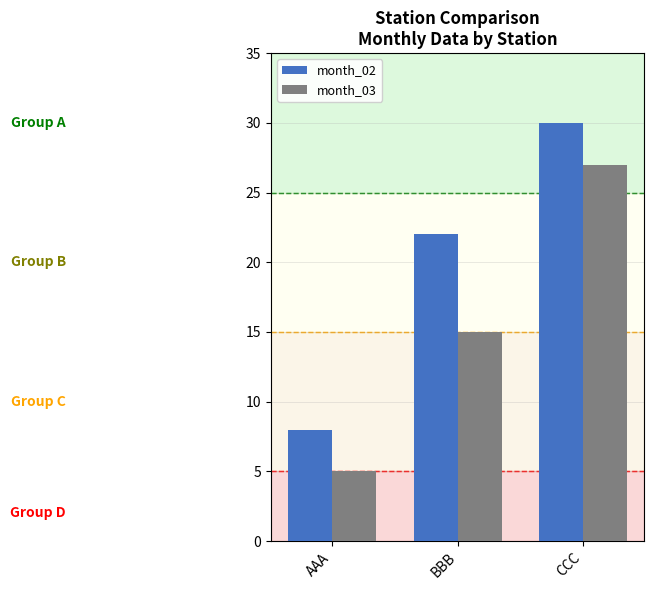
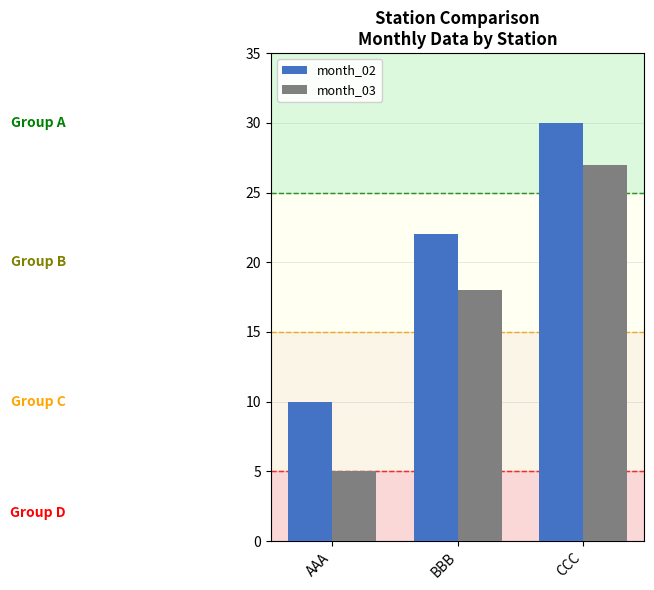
  {
    "month_02": {
-     "AAA": 8,
+     "AAA": 10,
      "BBB": 22,
      "CCC": 30
    },
    "month_03": {
      "AAA": 5,
-     "BBB": 15,
+     "BBB": 18,
      "CCC": 27
    }
  }
